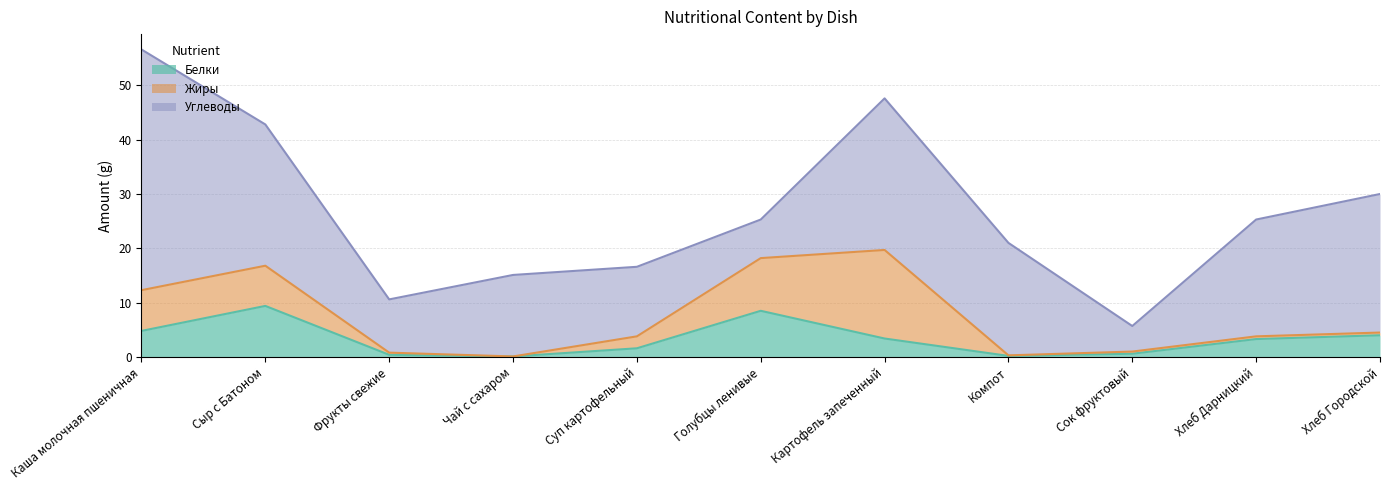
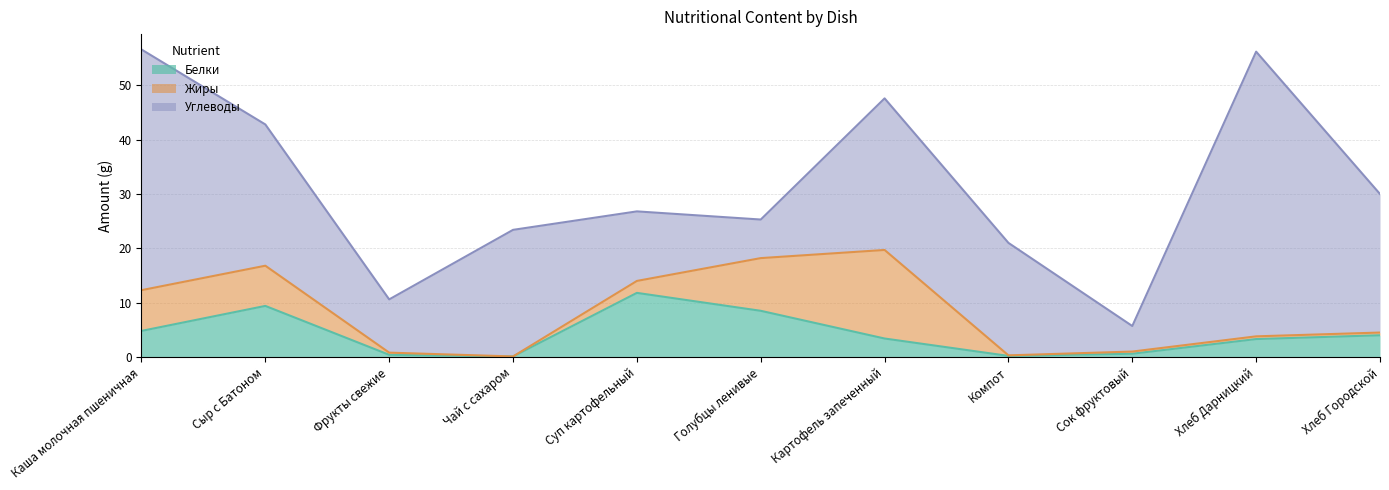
  {
    "Белки": {
      "Каша молочная пшеничная": 5,
      "Сыр с Батоном": 9,
-     "Суп картофельный": 2,
+     "Суп картофельный": 12,
      "Голубцы ленивые": 9,
      "Картофель запеченный": 3,
      "Хлеб Дарницкий": 3,
      "Хлеб Городской": 4
    },
    "Жиры": {
      "Каша молочная пшеничная": 8,
      "Сыр с Батоном": 7,
      "Суп картофельный": 2,
      "Голубцы ленивые": 10,
      "Картофель запеченный": 16,
      "Хлеб Дарницкий": 1,
      "Хлеб Городской": 1
    },
    "Углеводы": {
      "Каша молочная пшеничная": 44,
      "Сыр с Батоном": 26,
      "Фрукты свежие": 10,
-     "Чай с сахаром": 15,
+     "Чай с сахаром": 23,
      "Суп картофельный": 13,
      "Голубцы ленивые": 7,
      "Картофель запеченный": 28,
      "Компот": 21,
      "Сок фруктовый": 5,
-     "Хлеб Дарницкий": 22,
+     "Хлеб Дарницкий": 52,
      "Хлеб Городской": 26
    }
  }
